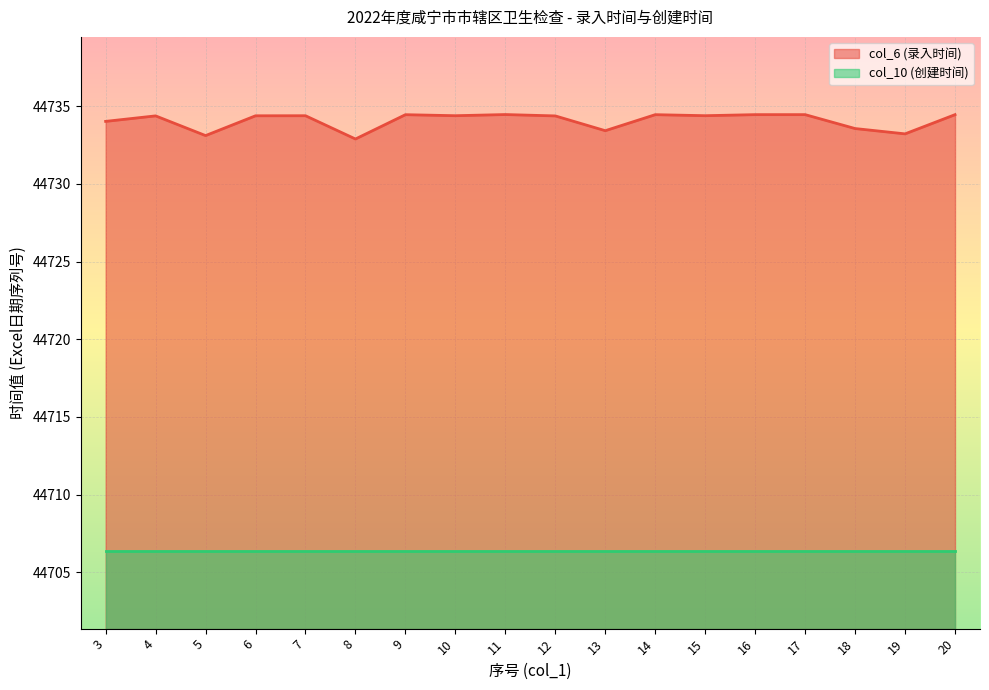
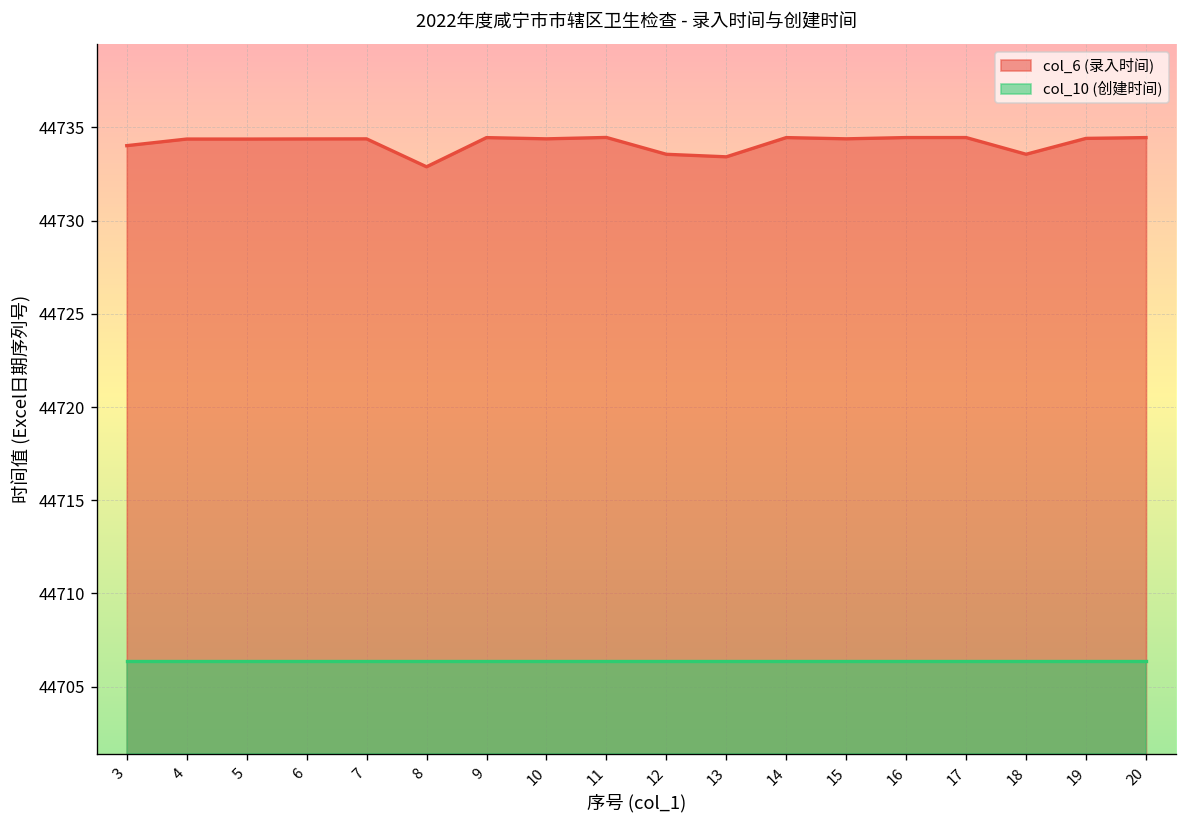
  {
    "col_6 (录入时间)": {
      "3": 44734.0,
      "4": 44734.4,
-     "5": 44733.1,
+     "5": 44734.4,
      "6": 44734.4,
      "7": 44734.4,
      "8": 44732.9,
      "9": 44734.5,
      "10": 44734.4,
      "11": 44734.5,
-     "12": 44734.4,
+     "12": 44733.6,
      "13": 44733.4,
      "14": 44734.5,
      "15": 44734.4,
      "16": 44734.5,
      "17": 44734.5,
      "18": 44733.6,
-     "19": 44733.2,
+     "19": 44734.4,
      "20": 44734.5
    },
    "col_10 (创建时间)": {
      "3": 44706.4,
      "4": 44706.4,
      "5": 44706.4,
      "6": 44706.4,
      "7": 44706.4,
      "8": 44706.4,
      "9": 44706.4,
      "10": 44706.4,
      "11": 44706.4,
      "12": 44706.4,
      "13": 44706.4,
      "14": 44706.4,
      "15": 44706.4,
      "16": 44706.4,
      "17": 44706.4,
      "18": 44706.4,
      "19": 44706.4,
      "20": 44706.4
    }
  }
